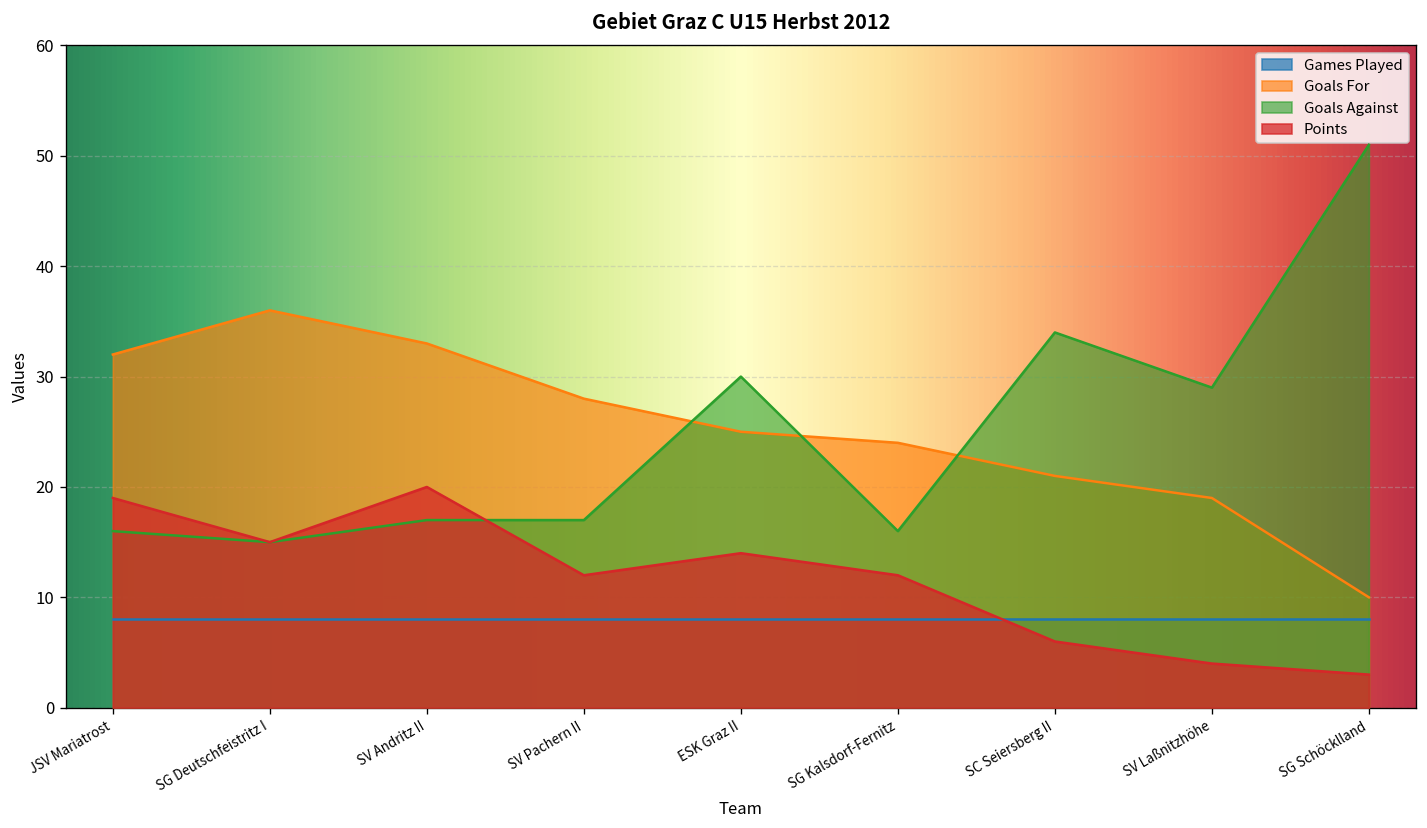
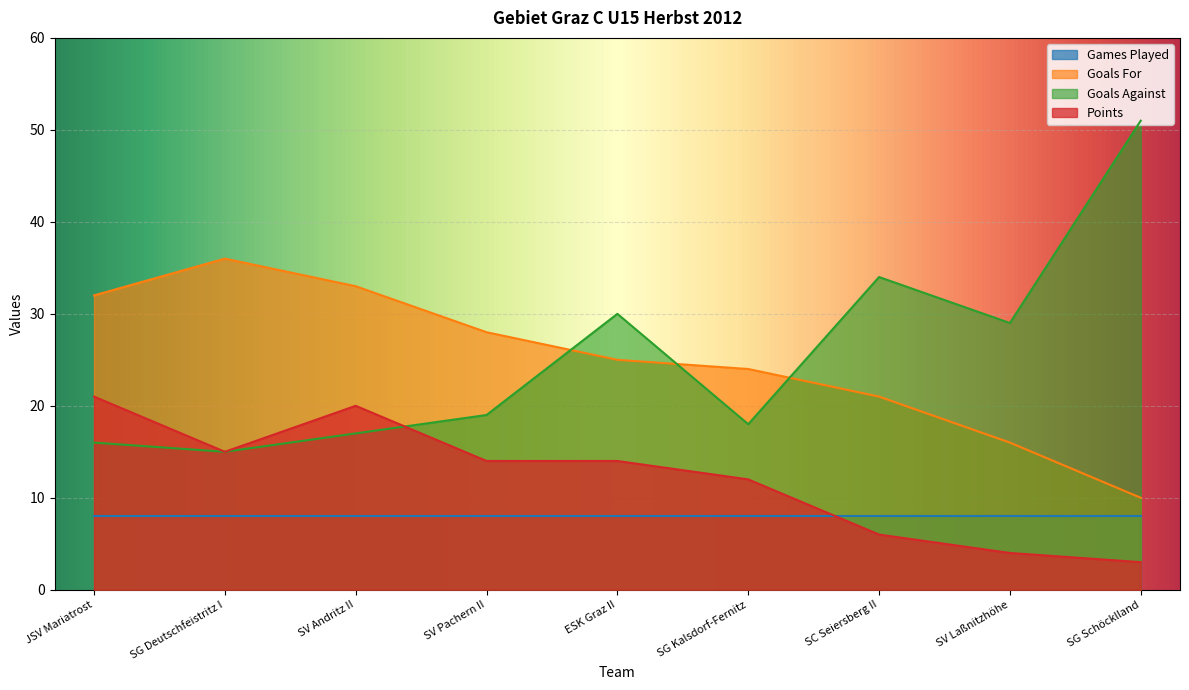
  {
    "Games Played": {
      "JSV Mariatrost": 8,
      "SG Deutschfeistritz I": 8,
      "SV Andritz II": 8,
      "SV Pachern II": 8,
      "ESK Graz II": 8,
      "SG Kalsdorf-Fernitz": 8,
      "SC Seiersberg II": 8,
      "SV Laßnitzhöhe": 8,
      "SG Schöcklland": 8
    },
    "Goals For": {
      "JSV Mariatrost": 32,
      "SG Deutschfeistritz I": 36,
      "SV Andritz II": 33,
      "SV Pachern II": 28,
      "ESK Graz II": 25,
      "SG Kalsdorf-Fernitz": 24,
      "SC Seiersberg II": 21,
-     "SV Laßnitzhöhe": 19,
+     "SV Laßnitzhöhe": 16,
      "SG Schöcklland": 10
    },
    "Goals Against": {
      "JSV Mariatrost": 16,
      "SV Andritz II": 17,
-     "SV Pachern II": 17,
+     "SV Pachern II": 19,
      "ESK Graz II": 30,
-     "SG Kalsdorf-Fernitz": 16,
+     "SG Kalsdorf-Fernitz": 18,
      "SC Seiersberg II": 34,
      "SV Laßnitzhöhe": 29
    },
    "Points": {
-     "JSV Mariatrost": 19,
+     "JSV Mariatrost": 21,
      "SV Andritz II": 20,
-     "SV Pachern II": 12,
+     "SV Pachern II": 14,
      "ESK Graz II": 14,
      "SG Kalsdorf-Fernitz": 12,
      "SC Seiersberg II": 6,
      "SV Laßnitzhöhe": 4,
      "SG Schöcklland": 3
    }
  }
